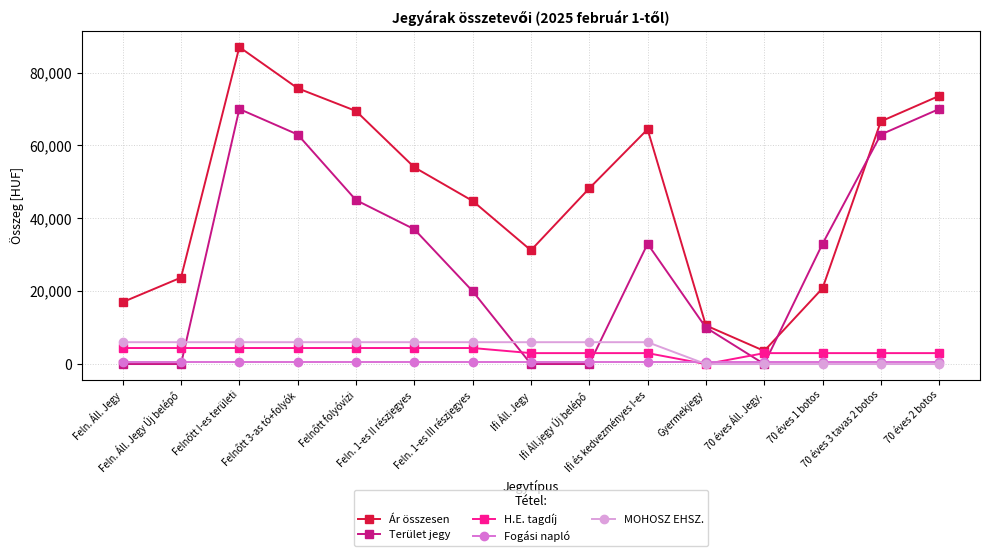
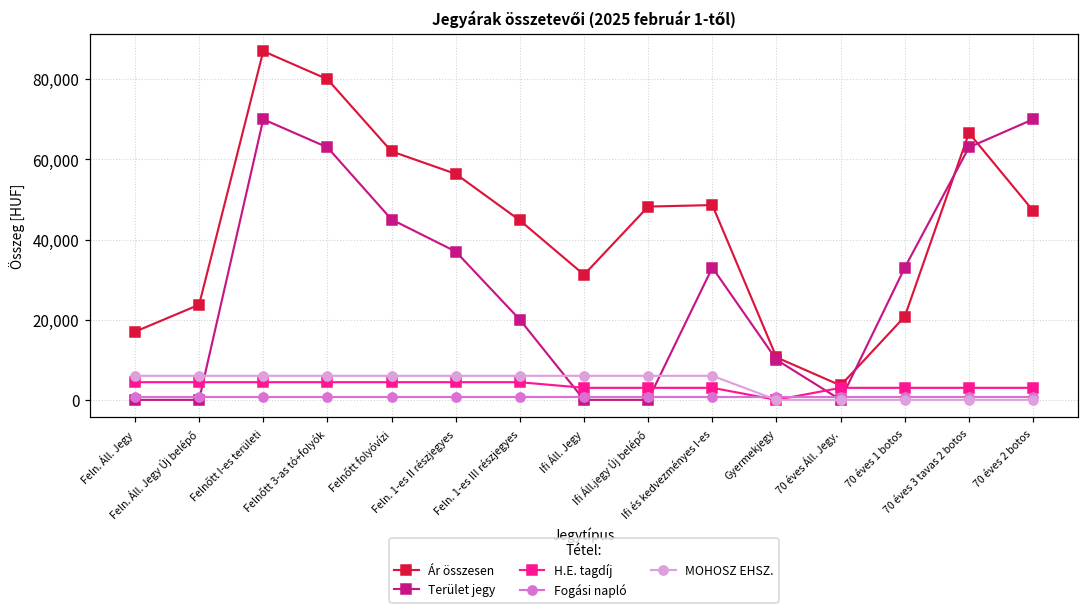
  {
    "Ár összesen": {
      "Feln. Áll. Jegy": "17,000",
      "Feln. Áll. Jegy Új belépő": "24,000",
      "Felnőtt I-es területi": "87,000",
-     "Felnőtt 3-as tó+folyók": "76,000",
-     "Felnőtt folyóvízi": "69,000",
-     "Feln. 1-es II részjegyes": "54,000",
+     "Felnőtt 3-as tó+folyók": "80,000",
+     "Felnőtt folyóvízi": "62,000",
+     "Feln. 1-es II részjegyes": "56,000",
      "Feln. 1-es III részjegyes": "45,000",
      "Ifi Áll. Jegy": "31,000",
      "Ifi Áll.jegy Új belépő": "48,000",
-     "Ifi és kedvezményes I-es": "64,000",
+     "Ifi és kedvezményes I-es": "49,000",
      "70 éves 1 botos": "21,000",
      "70 éves 3 tavas 2 botos": "67,000",
-     "70 éves 2 botos": "74,000"
+     "70 éves 2 botos": "47,000"
    }
  }
